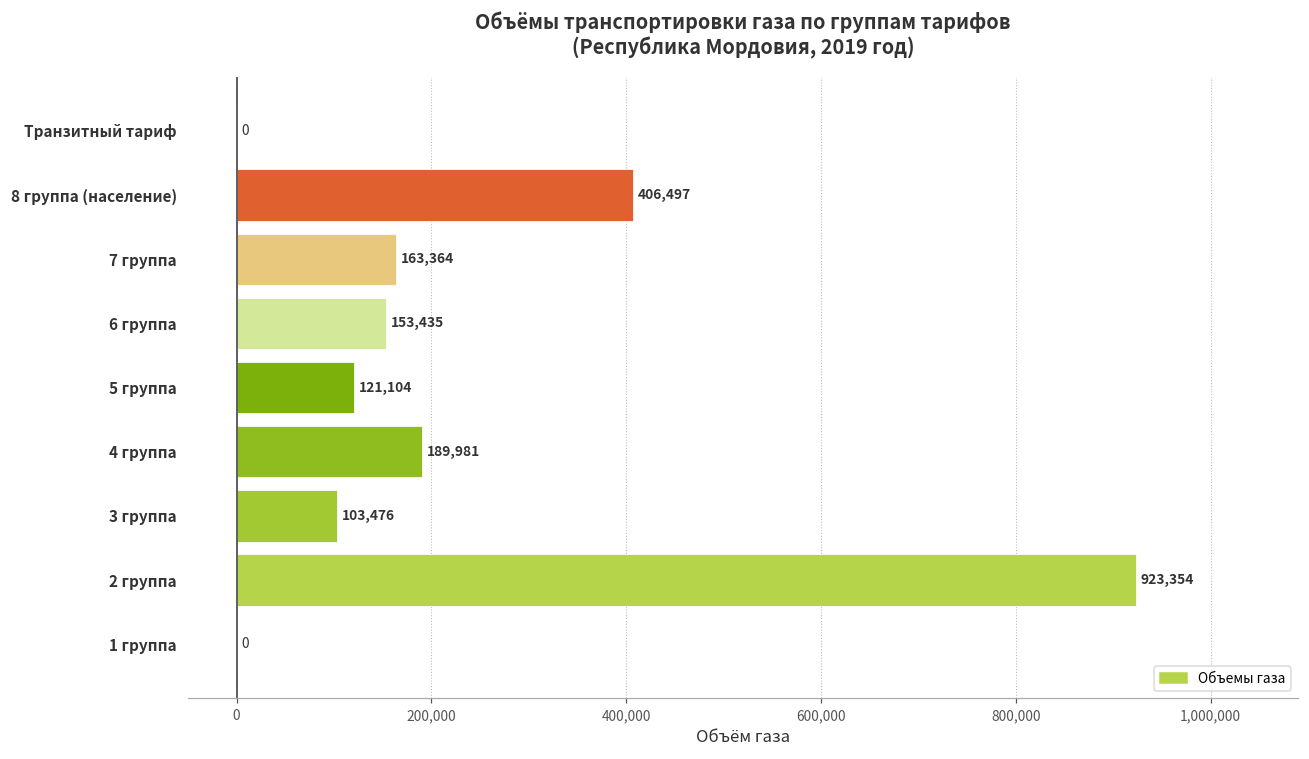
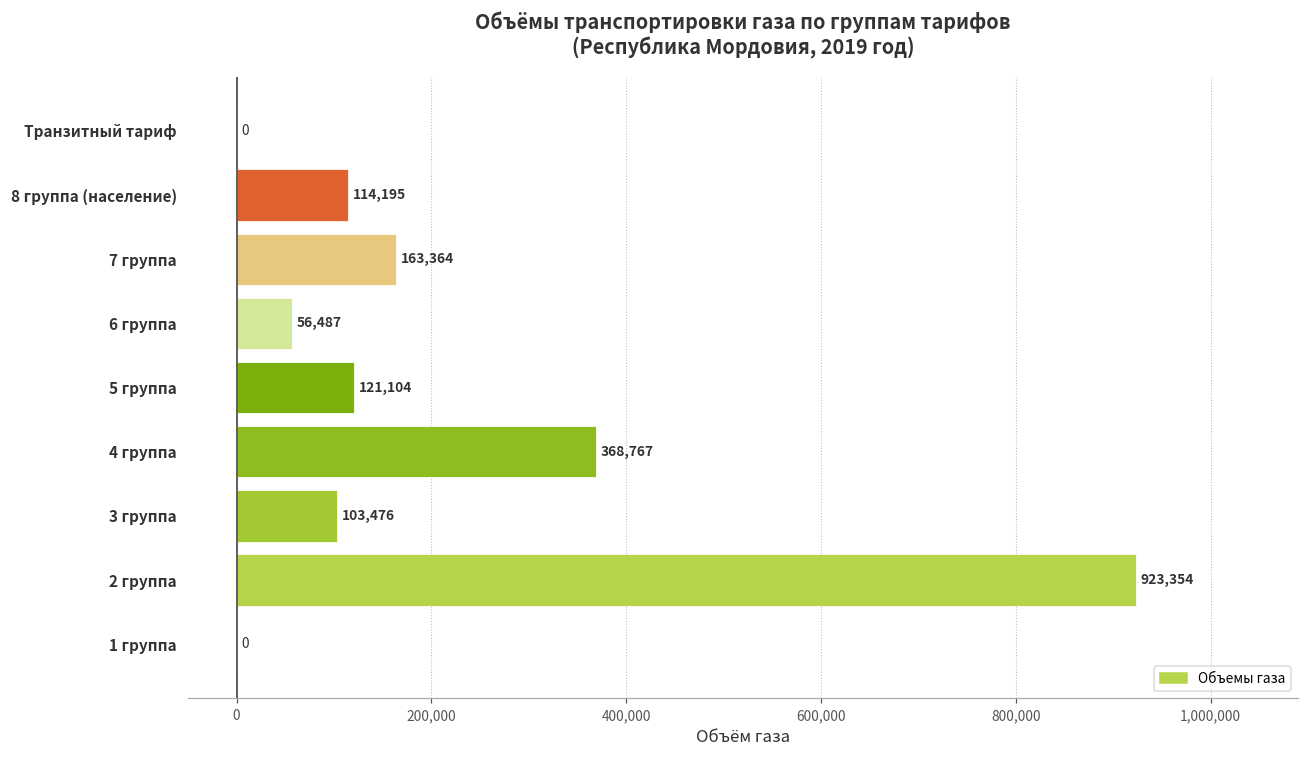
  {
    "Транзитный тариф": "0",
-   "8 группа (население)": "406,497",
+   "8 группа (население)": "114,195",
    "7 группа": "163,364",
-   "6 группа": "153,435",
+   "6 группа": "56,487",
    "5 группа": "121,104",
-   "4 группа": "189,981",
+   "4 группа": "368,767",
    "3 группа": "103,476",
    "2 группа": "923,354",
    "1 группа": "0"
  }
